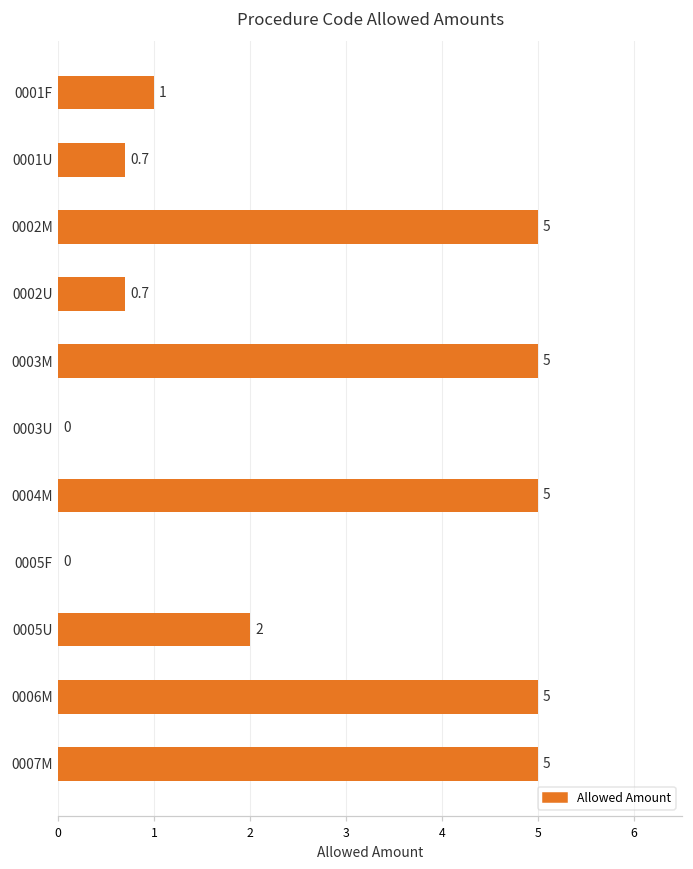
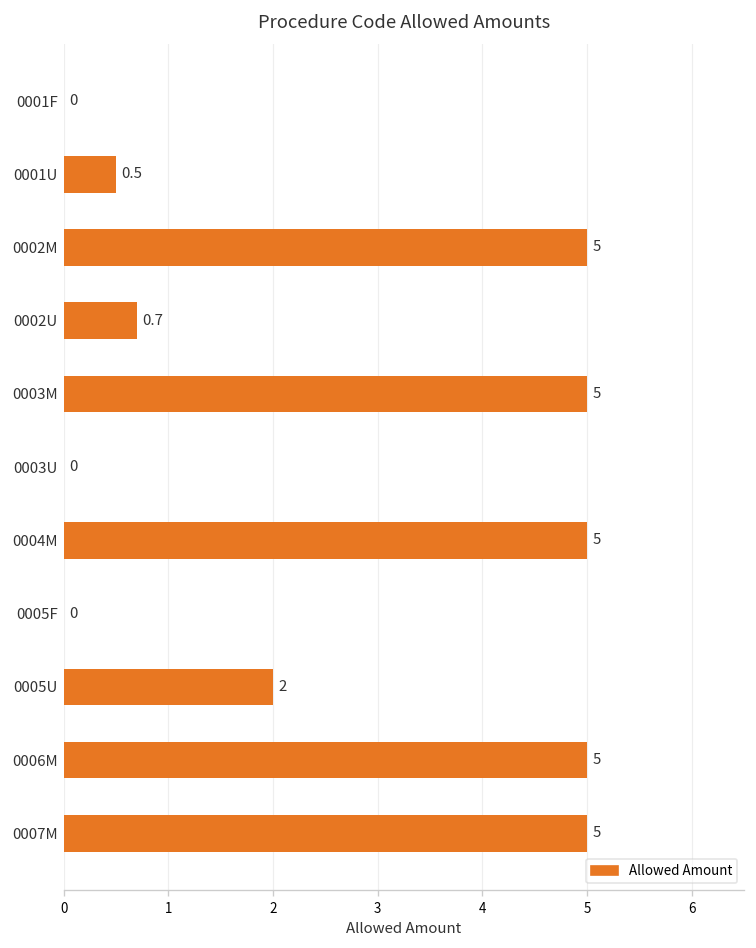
  {
-   "0001F": 1,
-   "0001U": 0.7,
+   "0001F": 0,
+   "0001U": 0.5,
    "0002M": 5,
    "0002U": 0.7,
    "0003M": 5,
    "0003U": 0,
    "0004M": 5,
    "0005F": 0,
    "0005U": 2,
    "0006M": 5,
    "0007M": 5
  }
